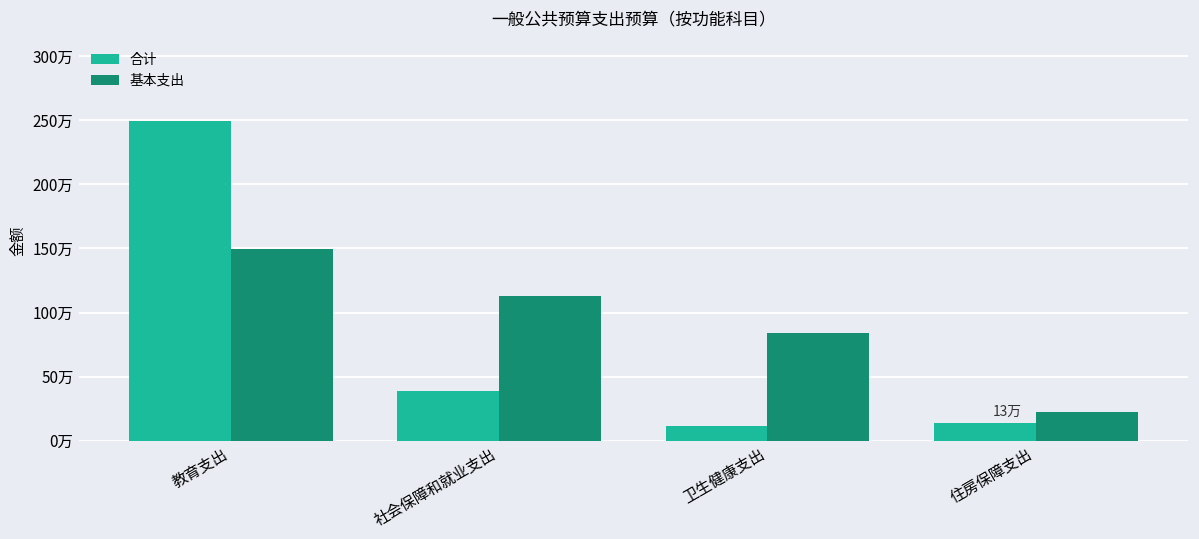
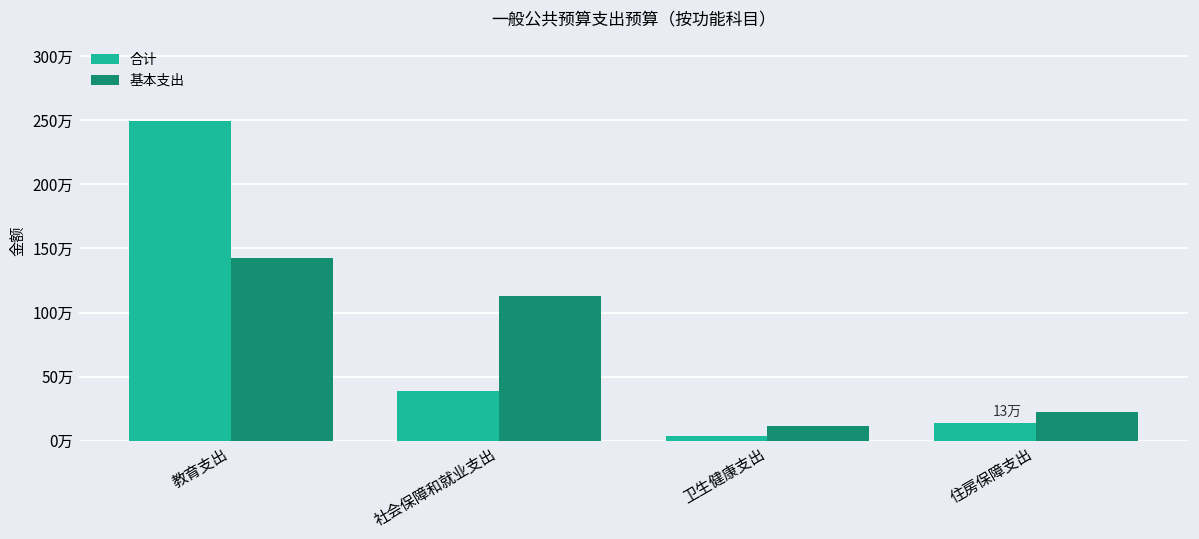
  {
    "合计": {
      "教育支出": "250万",
      "社会保障和就业支出": "39万",
-     "卫生健康支出": "12万"
+     "卫生健康支出": "4万"
    },
    "基本支出": {
-     "教育支出": "150万",
+     "教育支出": "143万",
      "社会保障和就业支出": "113万",
-     "卫生健康支出": "84万",
+     "卫生健康支出": "12万",
      "住房保障支出": "22万"
    }
  }
